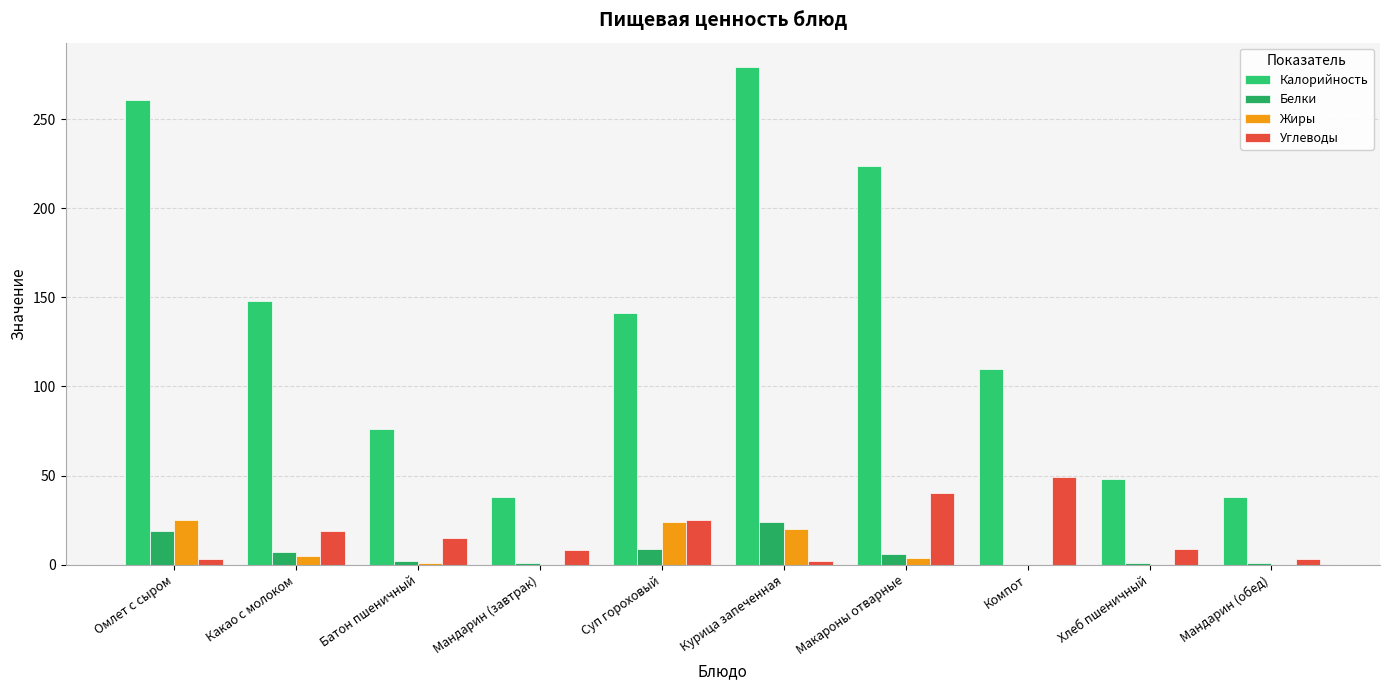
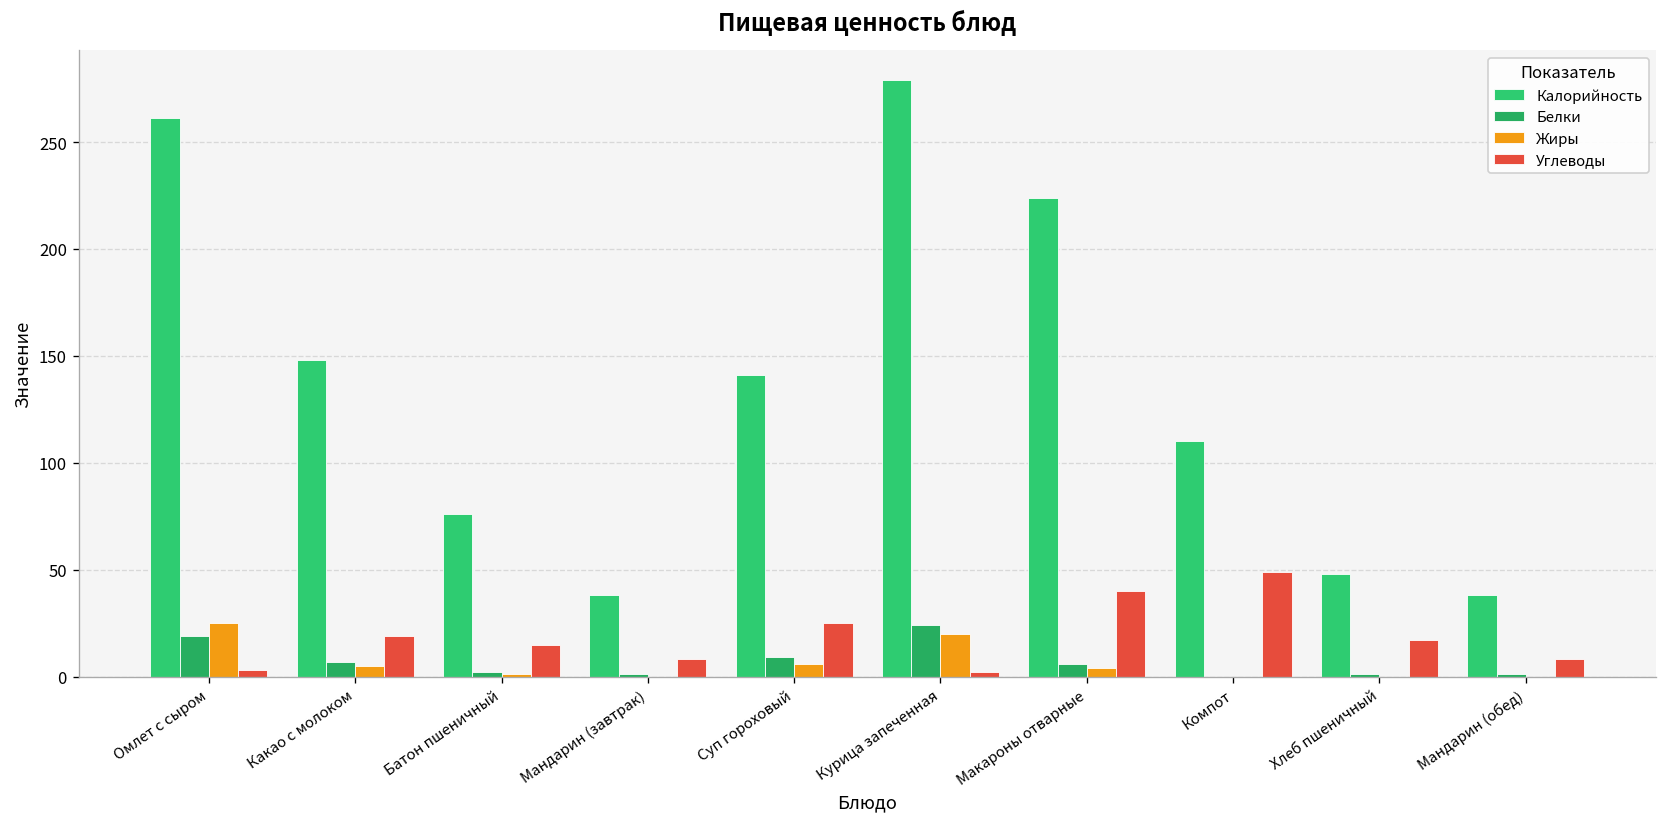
  {
    "Жиры": {
      "Омлет с сыром": 25,
      "Какао с молоком": 5,
      "Мандарин (завтрак)": 0,
-     "Суп гороховый": 24,
+     "Суп гороховый": 6,
      "Курица запеченная": 20,
      "Макароны отварные": 4,
      "Компот": 0,
      "Хлеб пшеничный": 0,
      "Мандарин (обед)": 0
    },
    "Углеводы": {
      "Омлет с сыром": 3,
      "Какао с молоком": 19,
      "Батон пшеничный": 15,
      "Мандарин (завтрак)": 8,
      "Суп гороховый": 25,
      "Курица запеченная": 2,
      "Макароны отварные": 40,
      "Компот": 49,
-     "Хлеб пшеничный": 9,
-     "Мандарин (обед)": 3
+     "Хлеб пшеничный": 17,
+     "Мандарин (обед)": 8
    }
  }
